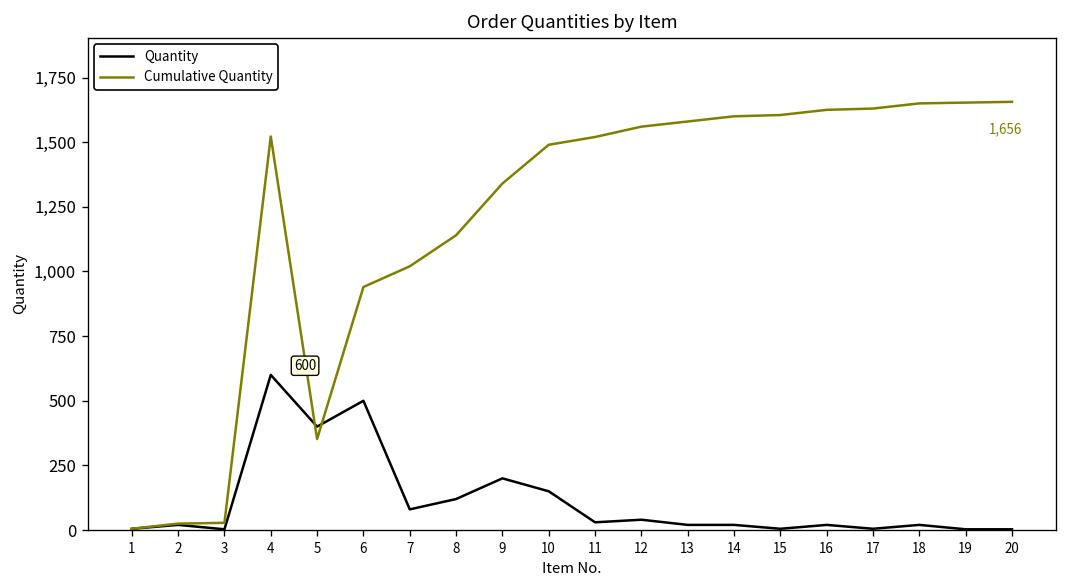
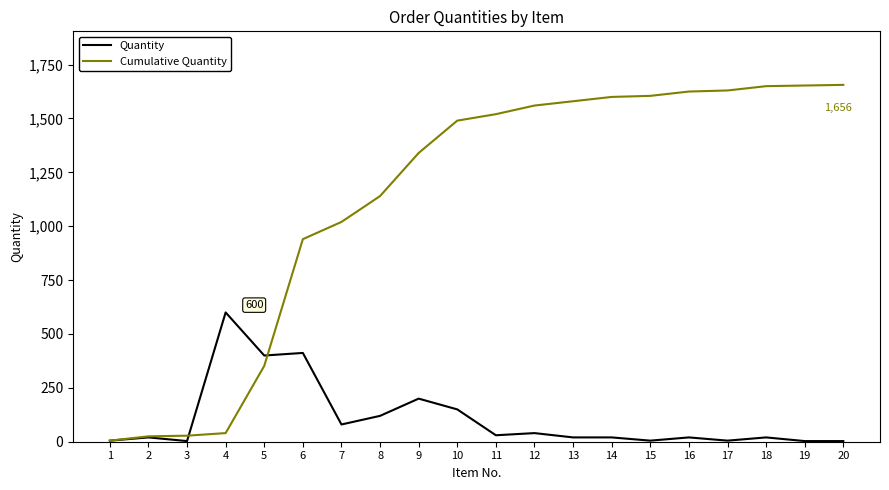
  {
    "Quantity": {
      "3": "0",
      "5": "400",
-     "6": "500",
+     "6": "410",
      "7": "80",
      "8": "120",
      "9": "200",
      "10": "150",
      "11": "30",
      "12": "40",
      "13": "20",
      "14": "20",
      "15": "10",
      "16": "20",
      "17": "10",
      "18": "20",
      "19": "0",
      "20": "0"
    },
    "Cumulative Quantity": {
      "3": "30",
-     "4": "1,520",
+     "4": "40",
      "5": "350",
      "6": "940",
      "7": "1,020",
      "8": "1,140",
      "9": "1,340",
      "10": "1,490",
      "11": "1,520",
      "12": "1,560",
      "13": "1,580",
      "14": "1,600",
      "15": "1,610",
      "16": "1,630",
      "17": "1,630",
      "18": "1,650",
      "19": "1,650"
    }
  }
